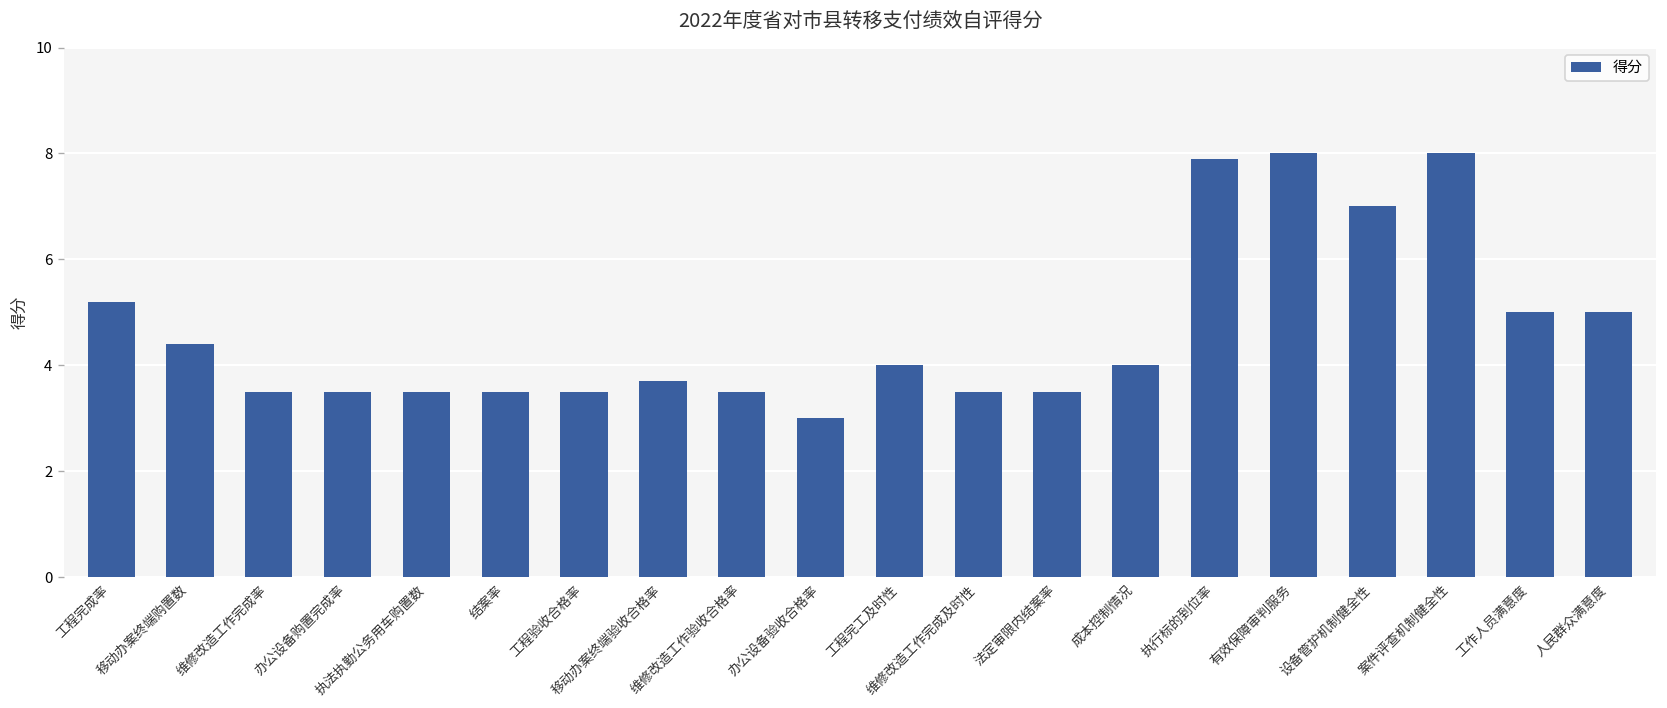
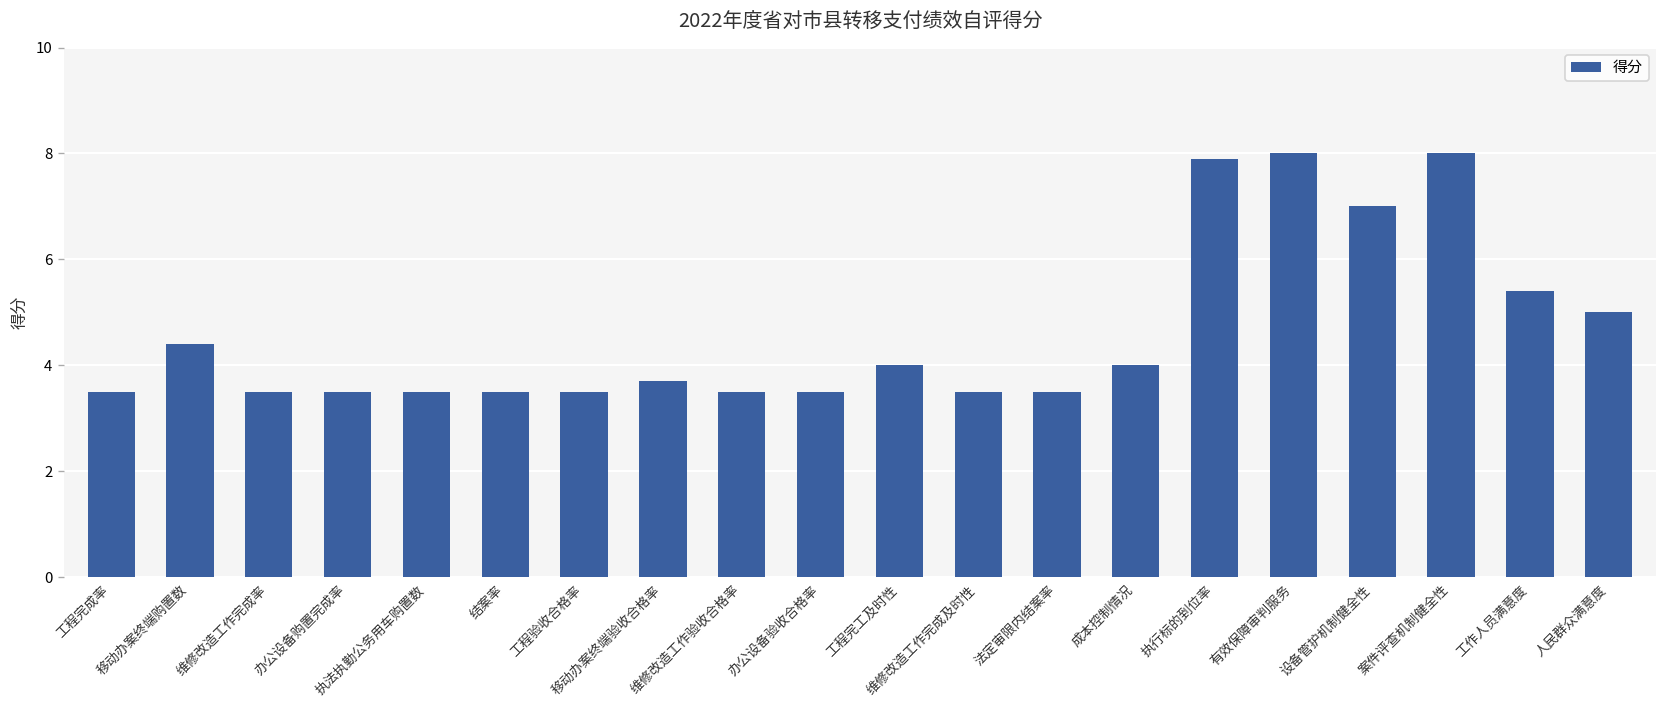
  {
-   "工程完成率": 5.2,
+   "工程完成率": 3.5,
    "移动办案终端购置数": 4.4,
    "维修改造工作完成率": 3.5,
    "办公设备购置完成率": 3.5,
    "执法执勤公务用车购置数": 3.5,
    "结案率": 3.5,
    "工程验收合格率": 3.5,
    "移动办案终端验收合格率": 3.7,
    "维修改造工作验收合格率": 3.5,
-   "办公设备验收合格率": 3.0,
+   "办公设备验收合格率": 3.5,
    "工程完工及时性": 4.0,
    "维修改造工作完成及时性": 3.5,
    "法定审限内结案率": 3.5,
    "成本控制情况": 4.0,
    "执行标的到位率": 7.9,
    "有效保障审判服务": 8.0,
    "设备管护机制健全性": 7.0,
    "案件评查机制健全性": 8.0,
-   "工作人员满意度": 5.0,
+   "工作人员满意度": 5.4,
    "人民群众满意度": 5.0
  }
